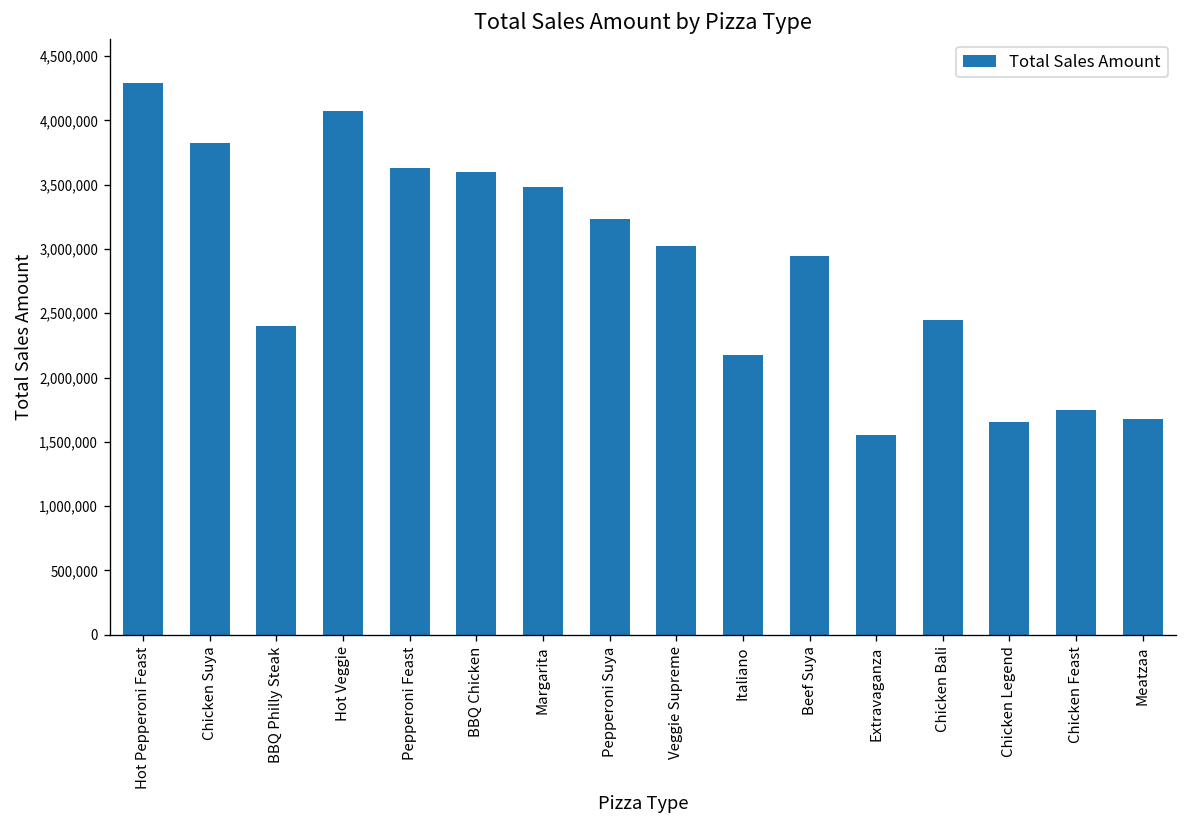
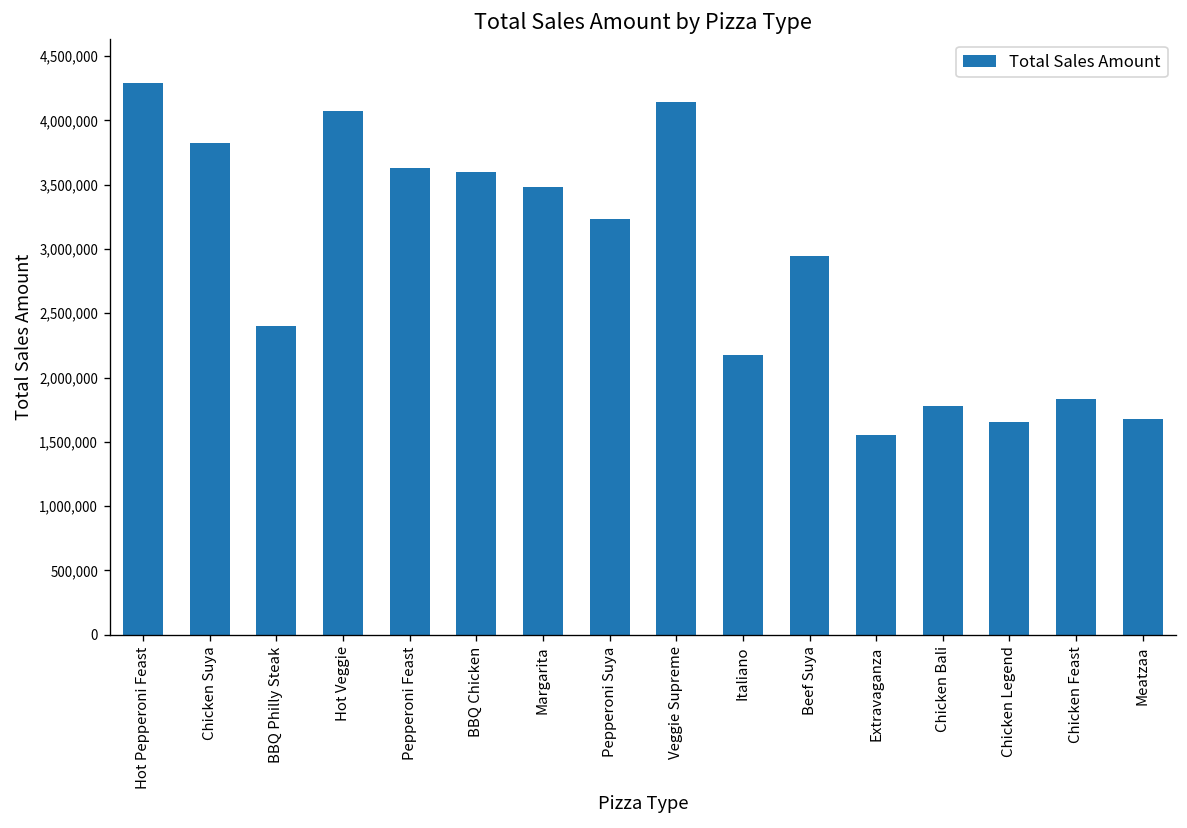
  {
    "Hot Pepperoni Feast": "4,290,000",
    "Chicken Suya": "3,820,000",
    "BBQ Philly Steak": "2,400,000",
    "Hot Veggie": "4,070,000",
    "Pepperoni Feast": "3,630,000",
    "BBQ Chicken": "3,600,000",
    "Margarita": "3,480,000",
    "Pepperoni Suya": "3,230,000",
-   "Veggie Supreme": "3,030,000",
+   "Veggie Supreme": "4,140,000",
    "Italiano": "2,180,000",
    "Beef Suya": "2,940,000",
    "Extravaganza": "1,560,000",
-   "Chicken Bali": "2,450,000",
+   "Chicken Bali": "1,780,000",
    "Chicken Legend": "1,650,000",
-   "Chicken Feast": "1,740,000",
+   "Chicken Feast": "1,830,000",
    "Meatzaa": "1,680,000"
  }
